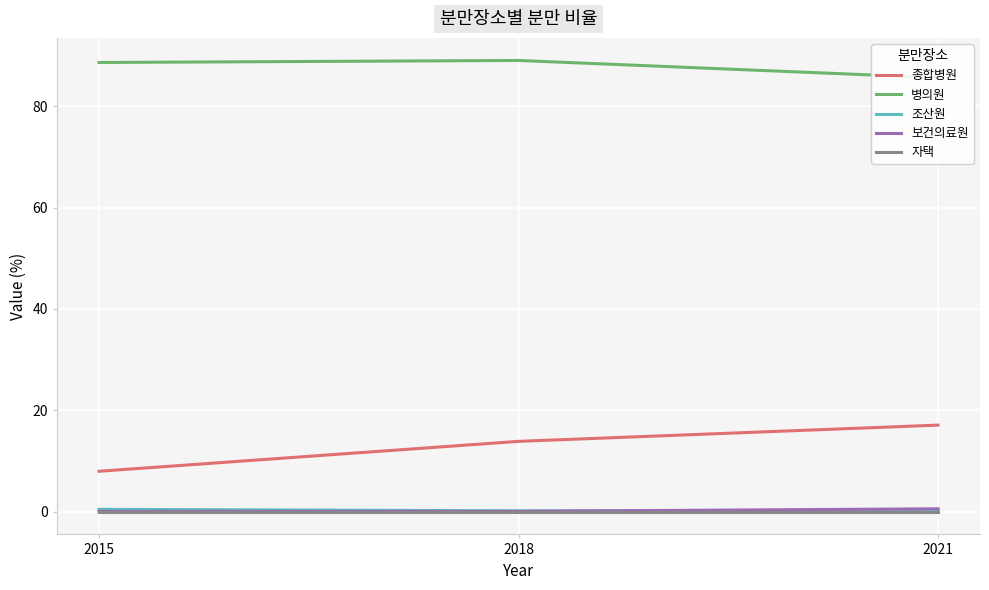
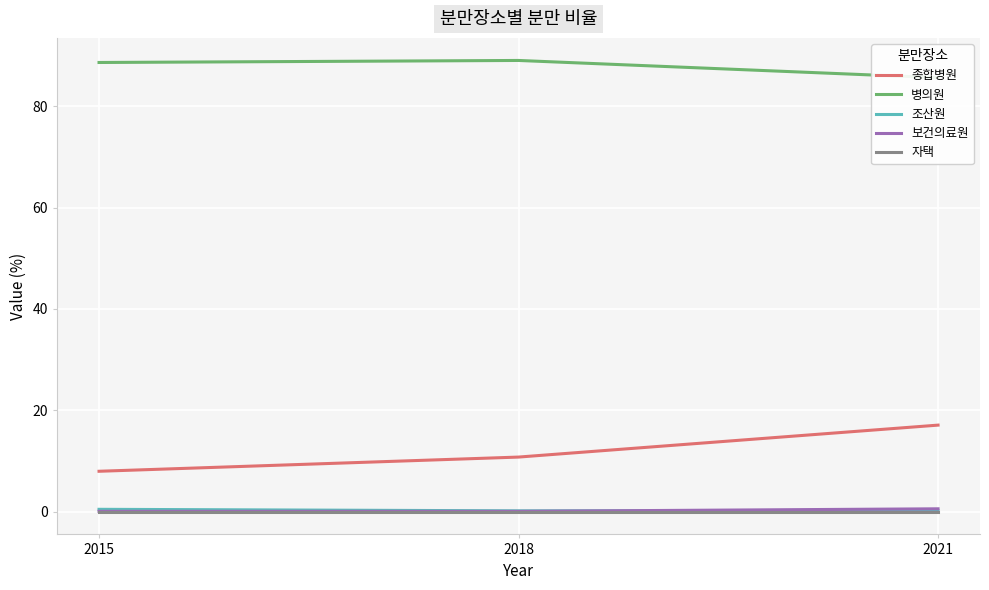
  {
    "종합병원": {
      "2015": 8,
-     "2018": 14,
+     "2018": 11,
      "2021": 17
    }
  }
